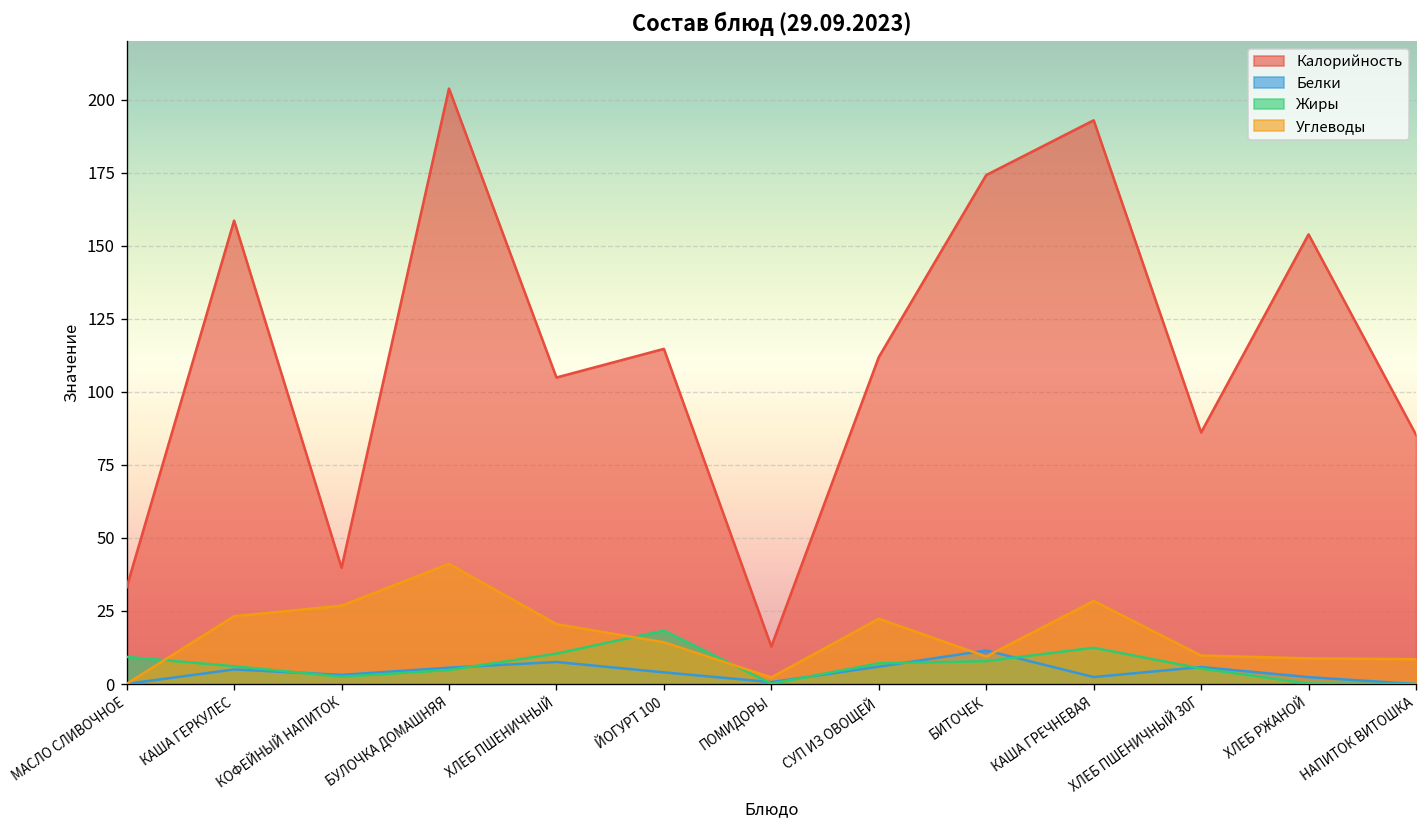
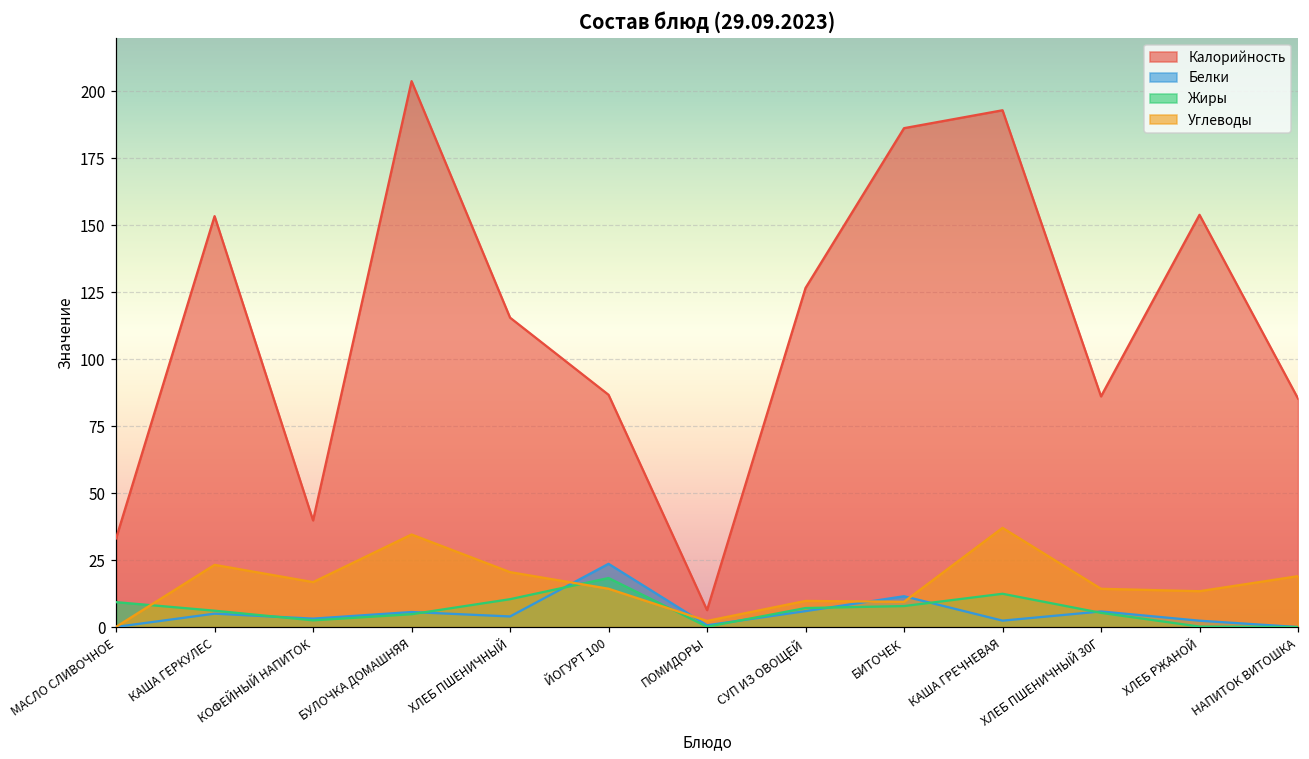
  {
    "Калорийность": {
      "МАСЛО СЛИВОЧНОЕ": 33,
-     "КАША ГЕРКУЛЕС": 159,
+     "КАША ГЕРКУЛЕС": 153,
      "КОФЕЙНЫЙ НАПИТОК": 40,
      "БУЛОЧКА ДОМАШНЯЯ": 204,
-     "ХЛЕБ ПШЕНИЧНЫЙ": 105,
-     "ЙОГУРТ 100": 115,
-     "ПОМИДОРЫ": 13,
-     "СУП ИЗ ОВОЩЕЙ": 112,
-     "БИТОЧЕК": 174,
+     "ХЛЕБ ПШЕНИЧНЫЙ": 116,
+     "ЙОГУРТ 100": 87,
+     "ПОМИДОРЫ": 6,
+     "СУП ИЗ ОВОЩЕЙ": 127,
+     "БИТОЧЕК": 186,
      "КАША ГРЕЧНЕВАЯ": 193,
      "ХЛЕБ ПШЕНИЧНЫЙ 30Г": 86,
      "ХЛЕБ РЖАНОЙ": 154,
      "НАПИТОК ВИТОШКА": 85
    },
    "Белки": {
      "КАША ГЕРКУЛЕС": 5,
-     "ХЛЕБ ПШЕНИЧНЫЙ": 8,
-     "ЙОГУРТ 100": 4,
+     "ХЛЕБ ПШЕНИЧНЫЙ": 4,
+     "ЙОГУРТ 100": 24,
      "СУП ИЗ ОВОЩЕЙ": 6,
      "БИТОЧЕК": 12,
      "КАША ГРЕЧНЕВАЯ": 2,
      "ХЛЕБ РЖАНОЙ": 2
    },
    "Жиры": {
      "МАСЛО СЛИВОЧНОЕ": 9,
      "КАША ГЕРКУЛЕС": 6,
      "ХЛЕБ ПШЕНИЧНЫЙ": 10,
      "ЙОГУРТ 100": 18,
      "СУП ИЗ ОВОЩЕЙ": 7,
      "БИТОЧЕК": 8,
      "КАША ГРЕЧНЕВАЯ": 12,
      "ХЛЕБ РЖАНОЙ": 0
    },
    "Углеводы": {
      "КАША ГЕРКУЛЕС": 23,
-     "КОФЕЙНЫЙ НАПИТОК": 27,
-     "БУЛОЧКА ДОМАШНЯЯ": 41,
+     "КОФЕЙНЫЙ НАПИТОК": 17,
+     "БУЛОЧКА ДОМАШНЯЯ": 35,
      "ХЛЕБ ПШЕНИЧНЫЙ": 21,
      "ЙОГУРТ 100": 14,
      "ПОМИДОРЫ": 2,
-     "СУП ИЗ ОВОЩЕЙ": 22,
+     "СУП ИЗ ОВОЩЕЙ": 10,
      "БИТОЧЕК": 9,
-     "КАША ГРЕЧНЕВАЯ": 28,
-     "ХЛЕБ ПШЕНИЧНЫЙ 30Г": 10,
-     "ХЛЕБ РЖАНОЙ": 9,
-     "НАПИТОК ВИТОШКА": 9
+     "КАША ГРЕЧНЕВАЯ": 37,
+     "ХЛЕБ ПШЕНИЧНЫЙ 30Г": 14,
+     "ХЛЕБ РЖАНОЙ": 13,
+     "НАПИТОК ВИТОШКА": 19
    }
  }
